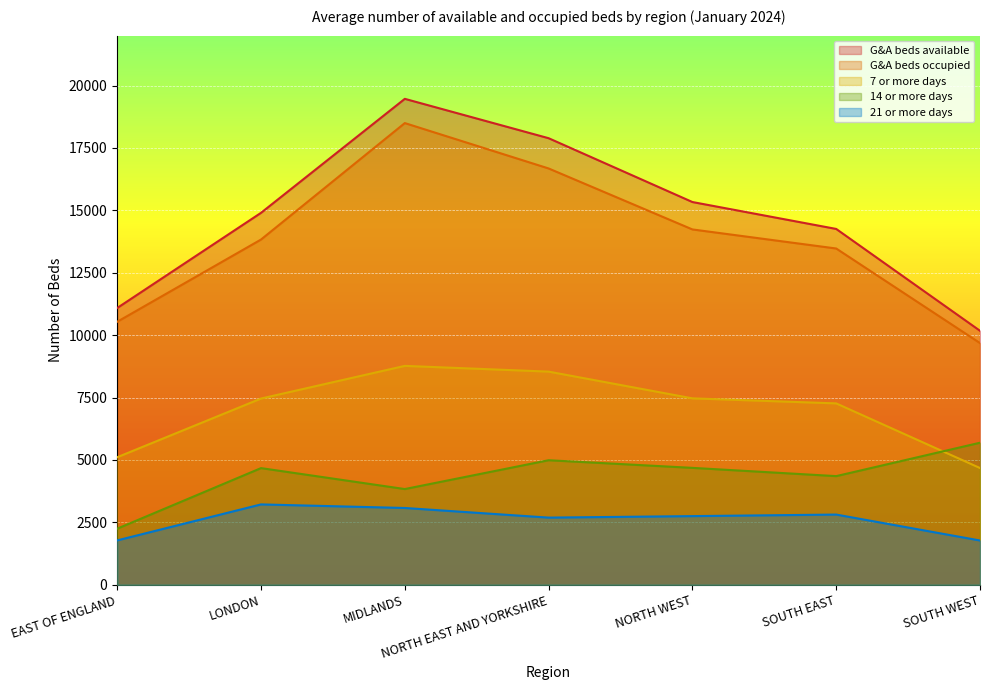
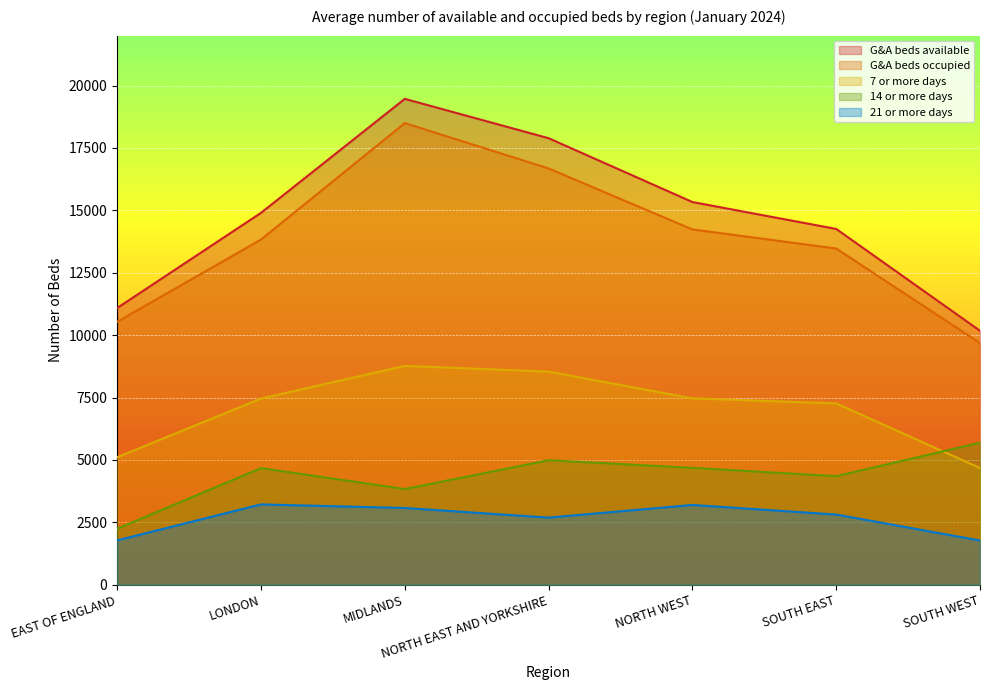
  {
    "14 or more days": {
      "EAST OF ENGLAND": 2200,
      "LONDON": 4700,
      "MIDLANDS": 3800,
      "NORTH EAST AND YORKSHIRE": 5000,
      "NORTH WEST": 4700,
      "SOUTH EAST": 4400,
      "SOUTH WEST": 5700
    },
    "21 or more days": {
      "EAST OF ENGLAND": 1800,
      "LONDON": 3200,
      "MIDLANDS": 3100,
      "NORTH EAST AND YORKSHIRE": 2700,
-     "NORTH WEST": 2800,
+     "NORTH WEST": 3200,
      "SOUTH EAST": 2800,
      "SOUTH WEST": 1800
    }
  }
